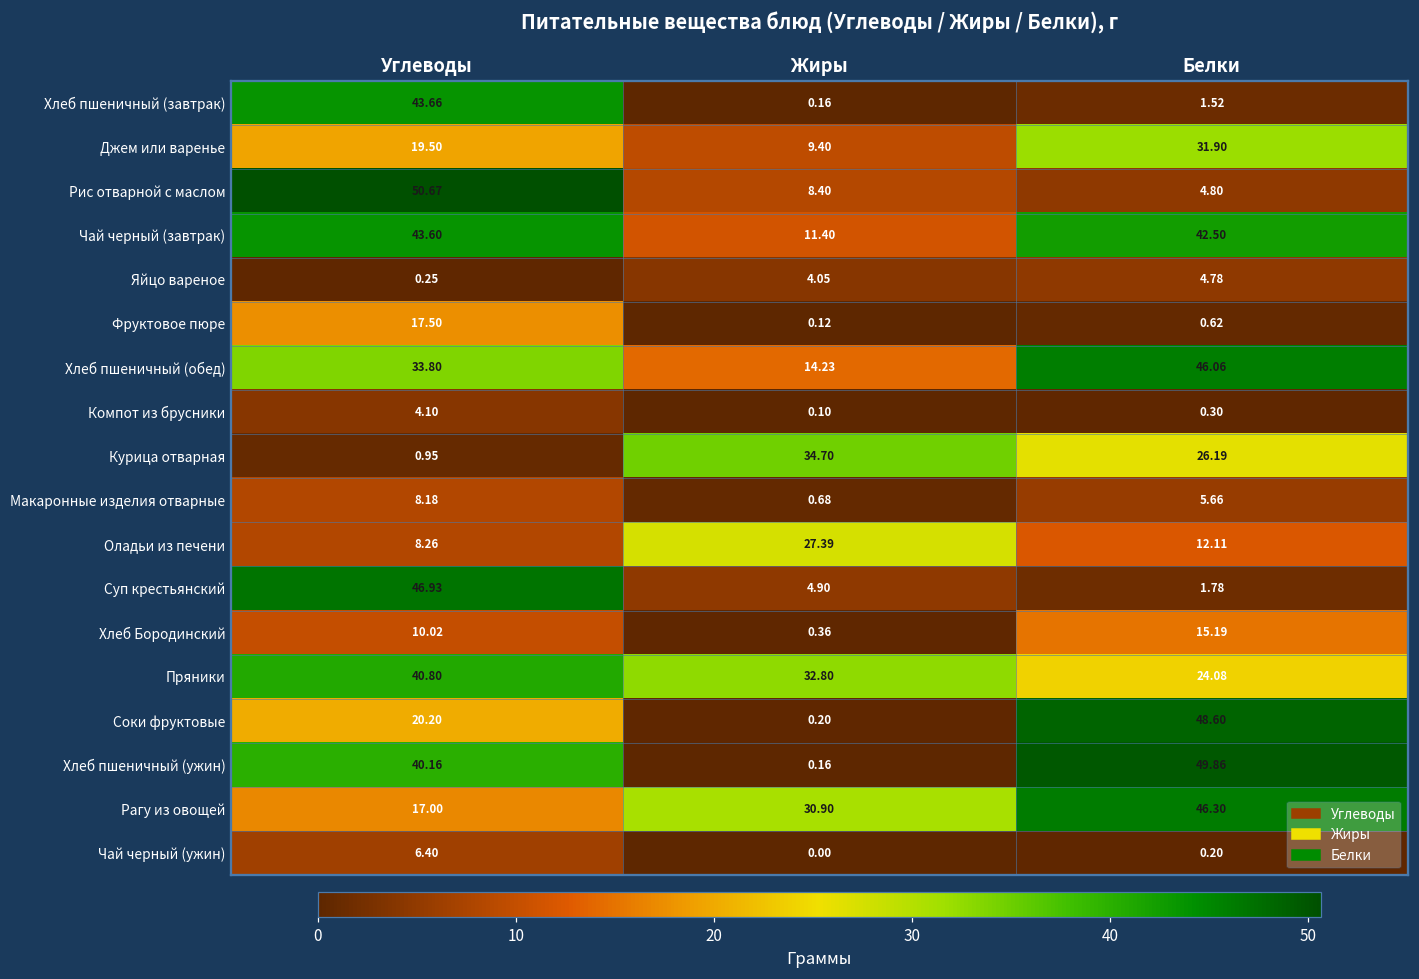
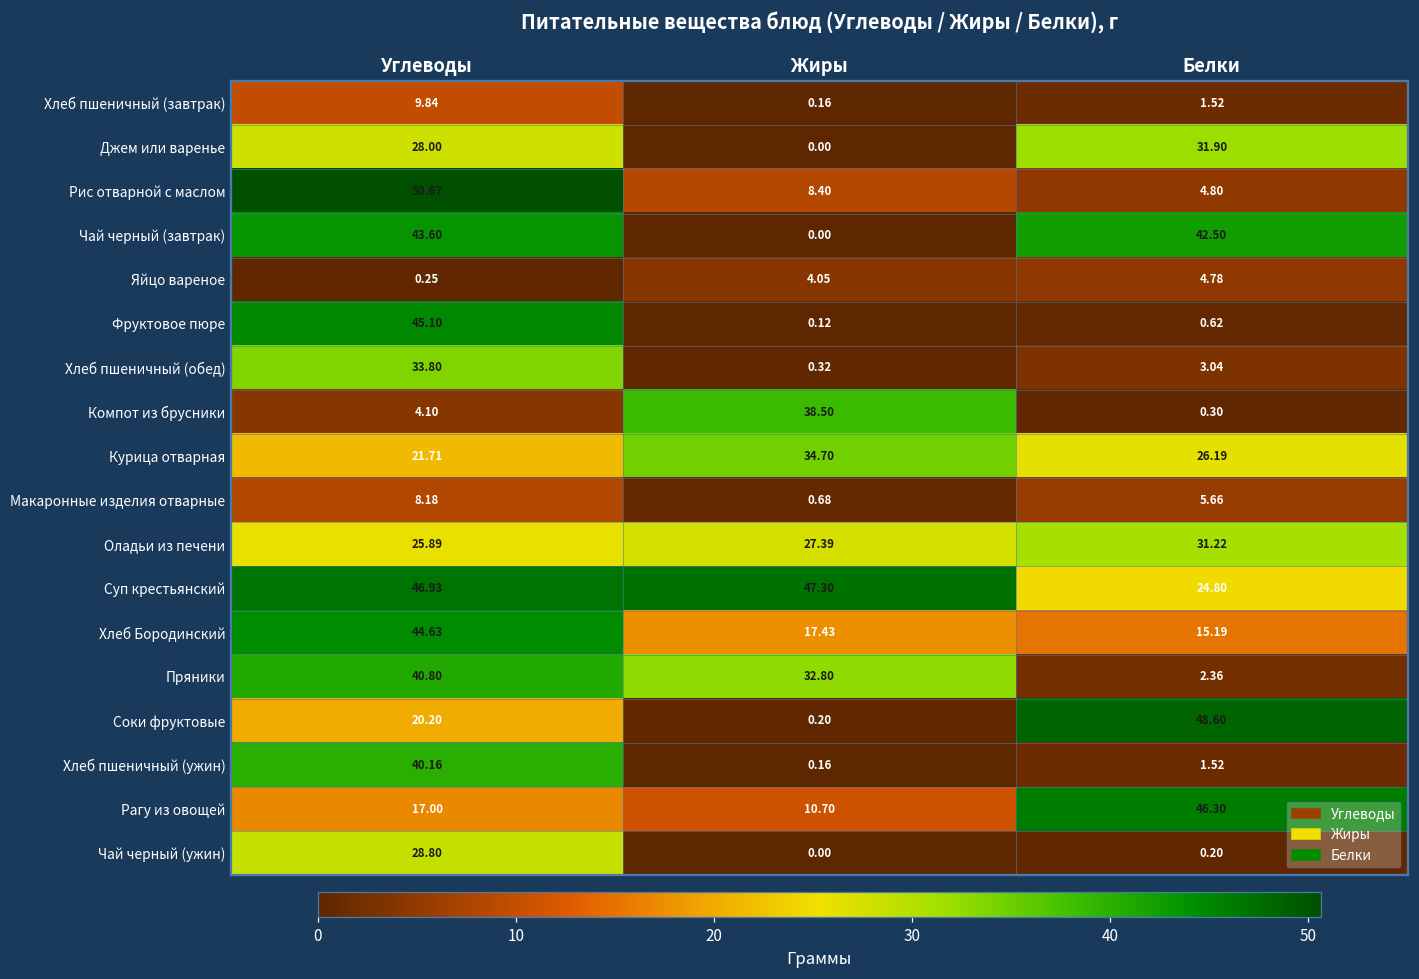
  {
    "Хлеб пшеничный (завтрак)": {
-     "Углеводы": 43.66,
+     "Углеводы": 9.84,
      "Жиры": 0.16,
      "Белки": 1.52
    },
    "Джем или варенье": {
-     "Углеводы": 19.50,
-     "Жиры": 9.40,
+     "Углеводы": 28.00,
+     "Жиры": 0.00,
      "Белки": 31.90
    },
    "Рис отварной с маслом": {
      "Углеводы": 50.67,
      "Жиры": 8.40,
      "Белки": 4.80
    },
    "Чай черный (завтрак)": {
      "Углеводы": 43.60,
-     "Жиры": 11.40,
+     "Жиры": 0.00,
      "Белки": 42.50
    },
    "Яйцо вареное": {
      "Углеводы": 0.25,
      "Жиры": 4.05,
      "Белки": 4.78
    },
    "Фруктовое пюре": {
-     "Углеводы": 17.50,
+     "Углеводы": 45.10,
      "Жиры": 0.12,
      "Белки": 0.62
    },
    "Хлеб пшеничный (обед)": {
      "Углеводы": 33.80,
-     "Жиры": 14.23,
-     "Белки": 46.06
+     "Жиры": 0.32,
+     "Белки": 3.04
    },
    "Компот из брусники": {
      "Углеводы": 4.10,
-     "Жиры": 0.10,
+     "Жиры": 38.50,
      "Белки": 0.30
    },
    "Курица отварная": {
-     "Углеводы": 0.95,
+     "Углеводы": 21.71,
      "Жиры": 34.70,
      "Белки": 26.19
    },
    "Макаронные изделия отварные": {
      "Углеводы": 8.18,
      "Жиры": 0.68,
      "Белки": 5.66
    },
    "Оладьи из печени": {
-     "Углеводы": 8.26,
+     "Углеводы": 25.89,
      "Жиры": 27.39,
-     "Белки": 12.11
+     "Белки": 31.22
    },
    "Суп крестьянский": {
      "Углеводы": 46.93,
-     "Жиры": 4.90,
-     "Белки": 1.78
+     "Жиры": 47.30,
+     "Белки": 24.80
    },
    "Хлеб Бородинский": {
-     "Углеводы": 10.02,
-     "Жиры": 0.36,
+     "Углеводы": 44.63,
+     "Жиры": 17.43,
      "Белки": 15.19
    },
    "Пряники": {
      "Углеводы": 40.80,
      "Жиры": 32.80,
-     "Белки": 24.08
+     "Белки": 2.36
    },
    "Соки фруктовые": {
      "Углеводы": 20.20,
      "Жиры": 0.20,
      "Белки": 48.60
    },
    "Хлеб пшеничный (ужин)": {
      "Углеводы": 40.16,
      "Жиры": 0.16,
-     "Белки": 49.86
+     "Белки": 1.52
    },
    "Рагу из овощей": {
      "Углеводы": 17.00,
-     "Жиры": 30.90,
+     "Жиры": 10.70,
      "Белки": 46.30
    },
    "Чай черный (ужин)": {
-     "Углеводы": 6.40,
+     "Углеводы": 28.80,
      "Жиры": 0.00,
      "Белки": 0.20
    }
  }
